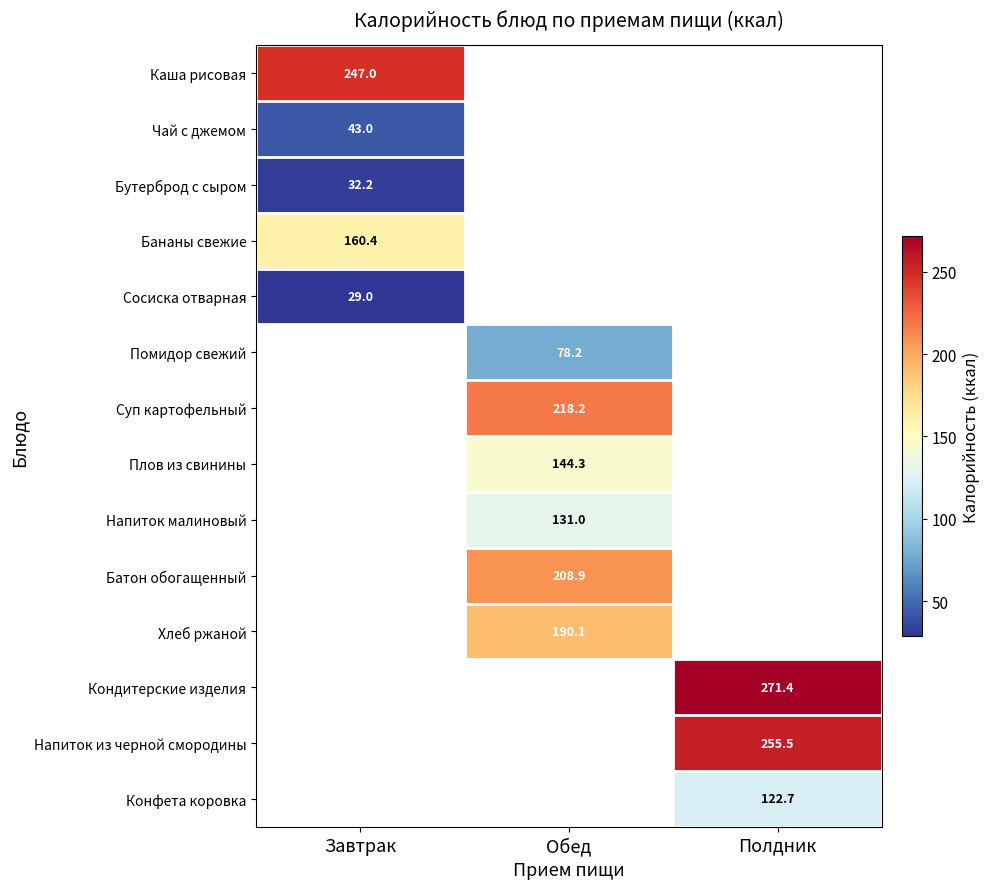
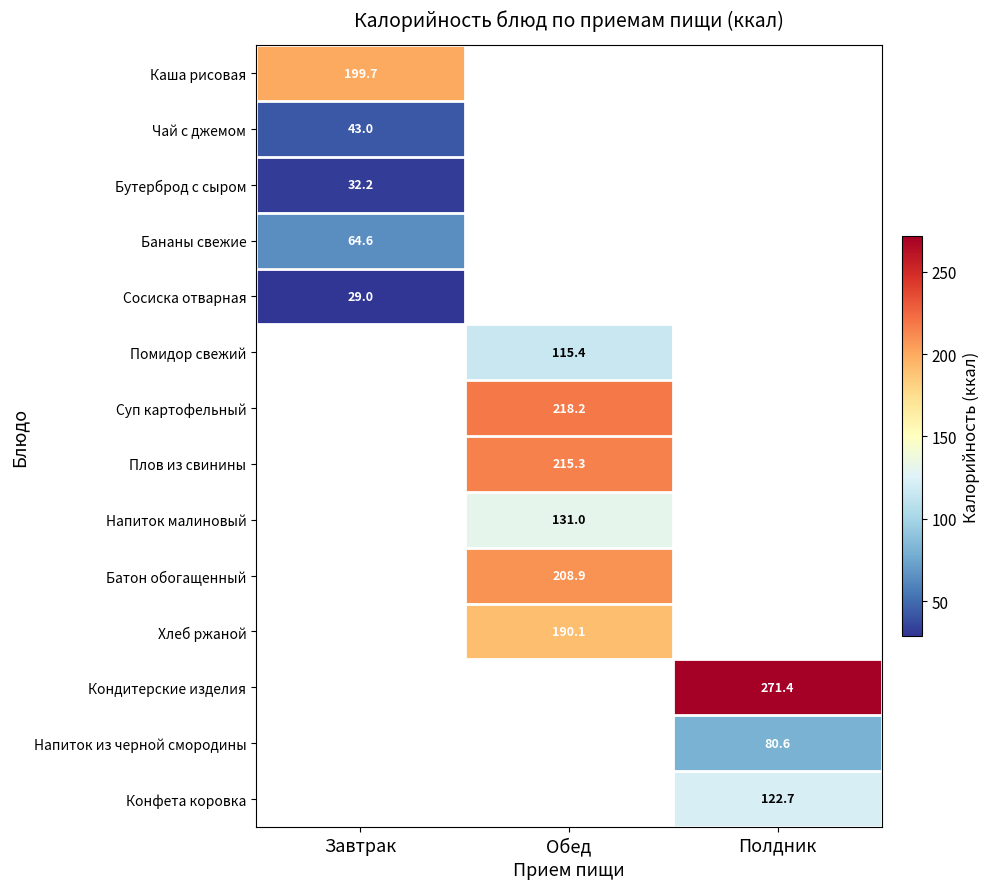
  {
    "Каша рисовая": {
-     "Завтрак": 247.0
+     "Завтрак": 199.7
    },
    "Чай с джемом": {
      "Завтрак": 43.0
    },
    "Бутерброд с сыром": {
      "Завтрак": 32.2
    },
    "Бананы свежие": {
-     "Завтрак": 160.4
+     "Завтрак": 64.6
    },
    "Сосиска отварная": {
      "Завтрак": 29.0
    },
    "Помидор свежий": {
-     "Обед": 78.2
+     "Обед": 115.4
    },
    "Суп картофельный": {
      "Обед": 218.2
    },
    "Плов из свинины": {
-     "Обед": 144.3
+     "Обед": 215.3
    },
    "Напиток малиновый": {
      "Обед": 131.0
    },
    "Батон обогащенный": {
      "Обед": 208.9
    },
    "Хлеб ржаной": {
      "Обед": 190.1
    },
    "Кондитерские изделия": {
      "Полдник": 271.4
    },
    "Напиток из черной смородины": {
-     "Полдник": 255.5
+     "Полдник": 80.6
    },
    "Конфета коровка": {
      "Полдник": 122.7
    }
  }
